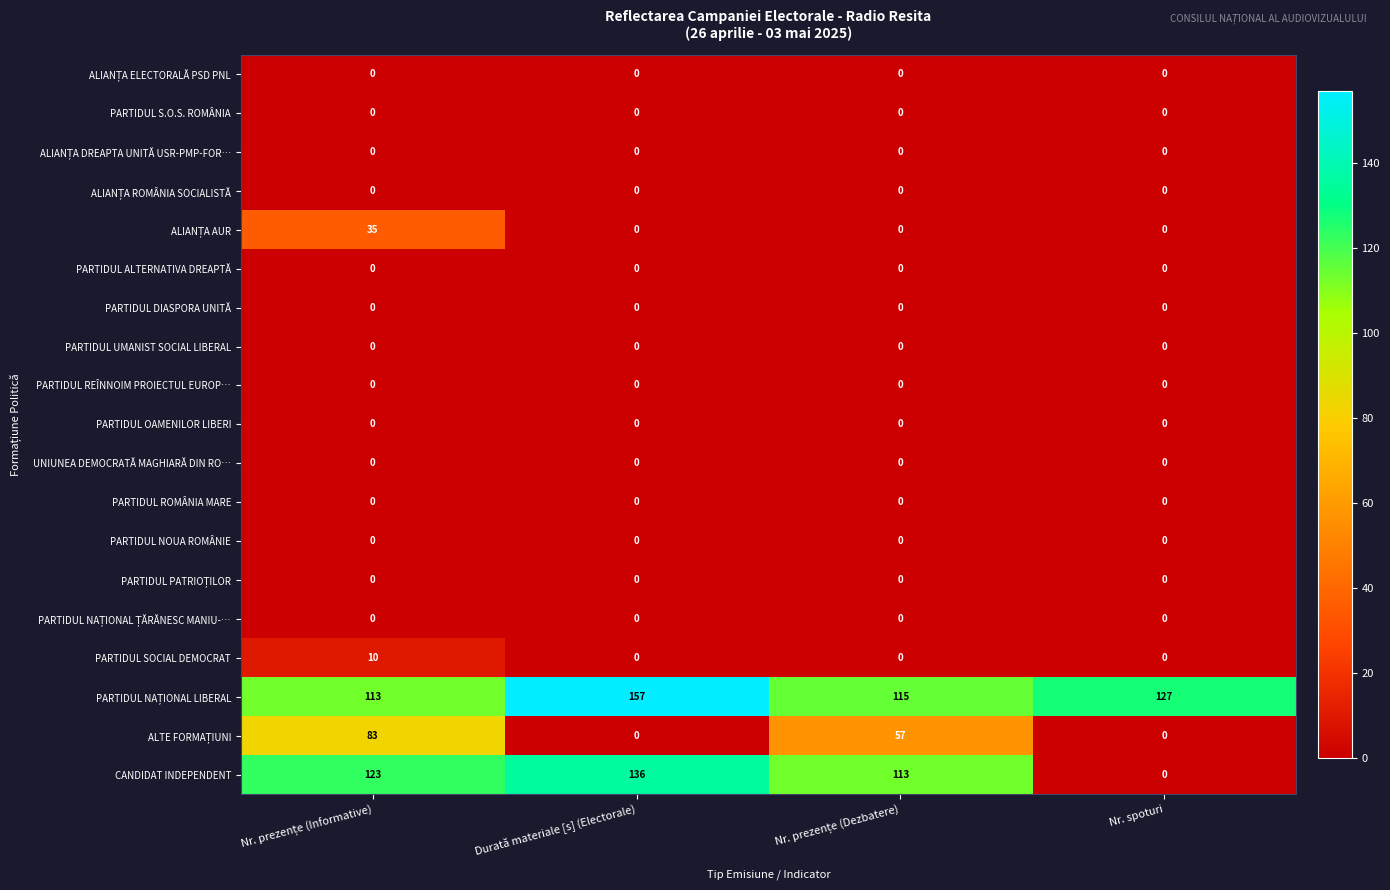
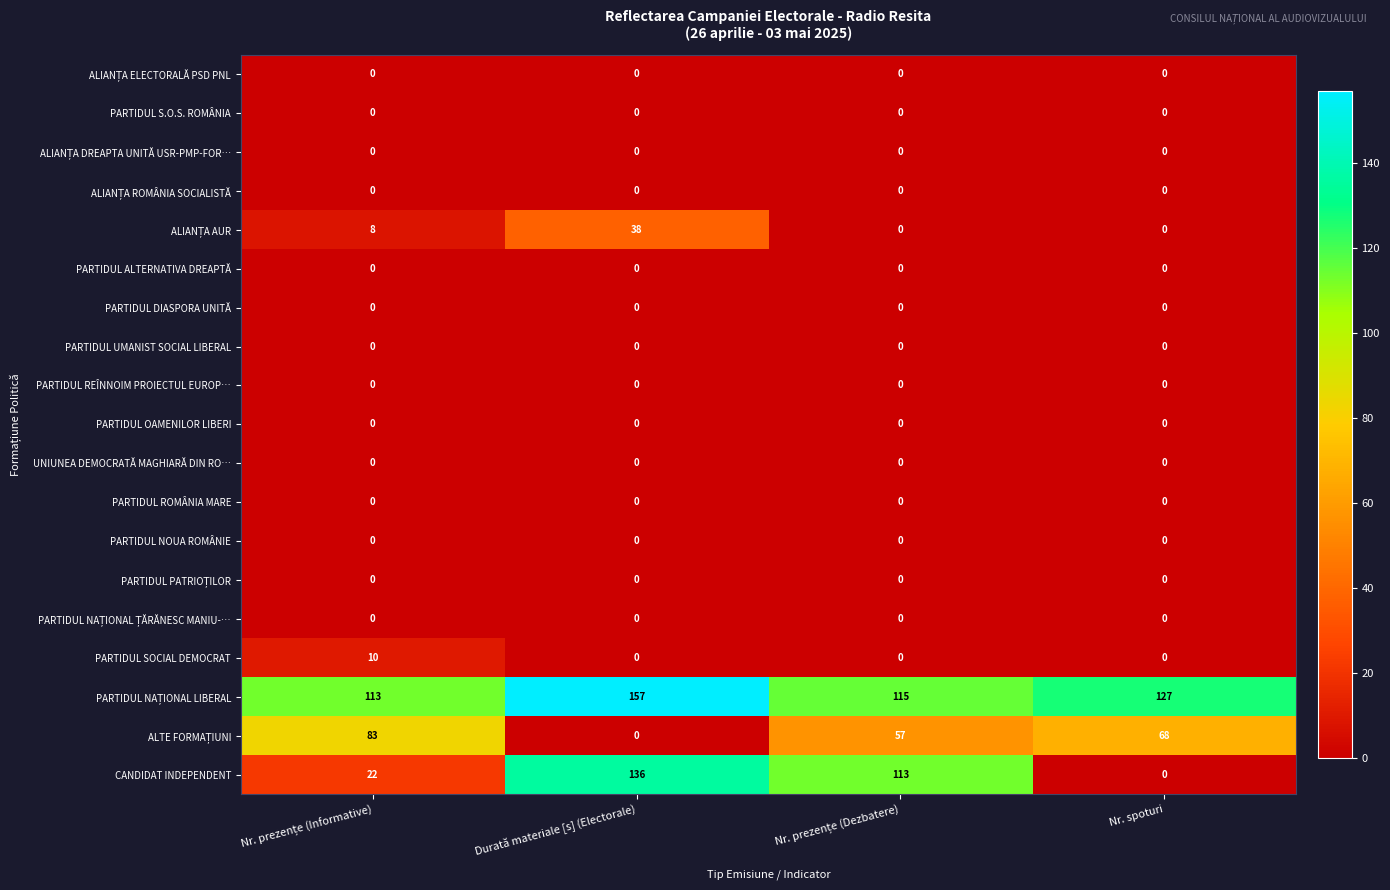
  {
    "ALIANȚA ELECTORALĂ PSD PNL": {
      "Nr. prezențe (Informative)": 0,
      "Durată materiale [s] (Electorale)": 0,
      "Nr. prezențe (Dezbatere)": 0,
      "Nr. spoturi": 0
    },
    "PARTIDUL S.O.S. ROMÂNIA": {
      "Nr. prezențe (Informative)": 0,
      "Durată materiale [s] (Electorale)": 0,
      "Nr. prezențe (Dezbatere)": 0,
      "Nr. spoturi": 0
    },
    "ALIANȚA DREAPTA UNITĂ USR-PMP-FOR…": {
      "Nr. prezențe (Informative)": 0,
      "Durată materiale [s] (Electorale)": 0,
      "Nr. prezențe (Dezbatere)": 0,
      "Nr. spoturi": 0
    },
    "ALIANȚA ROMÂNIA SOCIALISTĂ": {
      "Nr. prezențe (Informative)": 0,
      "Durată materiale [s] (Electorale)": 0,
      "Nr. prezențe (Dezbatere)": 0,
      "Nr. spoturi": 0
    },
    "ALIANȚA AUR": {
-     "Nr. prezențe (Informative)": 35,
-     "Durată materiale [s] (Electorale)": 0,
+     "Nr. prezențe (Informative)": 8,
+     "Durată materiale [s] (Electorale)": 38,
      "Nr. prezențe (Dezbatere)": 0,
      "Nr. spoturi": 0
    },
    "PARTIDUL ALTERNATIVA DREAPTĂ": {
      "Nr. prezențe (Informative)": 0,
      "Durată materiale [s] (Electorale)": 0,
      "Nr. prezențe (Dezbatere)": 0,
      "Nr. spoturi": 0
    },
    "PARTIDUL DIASPORA UNITĂ": {
      "Nr. prezențe (Informative)": 0,
      "Durată materiale [s] (Electorale)": 0,
      "Nr. prezențe (Dezbatere)": 0,
      "Nr. spoturi": 0
    },
    "PARTIDUL UMANIST SOCIAL LIBERAL": {
      "Nr. prezențe (Informative)": 0,
      "Durată materiale [s] (Electorale)": 0,
      "Nr. prezențe (Dezbatere)": 0,
      "Nr. spoturi": 0
    },
    "PARTIDUL REÎNNOIM PROIECTUL EUROP…": {
      "Nr. prezențe (Informative)": 0,
      "Durată materiale [s] (Electorale)": 0,
      "Nr. prezențe (Dezbatere)": 0,
      "Nr. spoturi": 0
    },
    "PARTIDUL OAMENILOR LIBERI": {
      "Nr. prezențe (Informative)": 0,
      "Durată materiale [s] (Electorale)": 0,
      "Nr. prezențe (Dezbatere)": 0,
      "Nr. spoturi": 0
    },
    "UNIUNEA DEMOCRATĂ MAGHIARĂ DIN RO…": {
      "Nr. prezențe (Informative)": 0,
      "Durată materiale [s] (Electorale)": 0,
      "Nr. prezențe (Dezbatere)": 0,
      "Nr. spoturi": 0
    },
    "PARTIDUL ROMÂNIA MARE": {
      "Nr. prezențe (Informative)": 0,
      "Durată materiale [s] (Electorale)": 0,
      "Nr. prezențe (Dezbatere)": 0,
      "Nr. spoturi": 0
    },
    "PARTIDUL NOUA ROMÂNIE": {
      "Nr. prezențe (Informative)": 0,
      "Durată materiale [s] (Electorale)": 0,
      "Nr. prezențe (Dezbatere)": 0,
      "Nr. spoturi": 0
    },
    "PARTIDUL PATRIOȚILOR": {
      "Nr. prezențe (Informative)": 0,
      "Durată materiale [s] (Electorale)": 0,
      "Nr. prezențe (Dezbatere)": 0,
      "Nr. spoturi": 0
    },
    "PARTIDUL NAȚIONAL ȚĂRĂNESC MANIU-…": {
      "Nr. prezențe (Informative)": 0,
      "Durată materiale [s] (Electorale)": 0,
      "Nr. prezențe (Dezbatere)": 0,
      "Nr. spoturi": 0
    },
    "PARTIDUL SOCIAL DEMOCRAT": {
      "Nr. prezențe (Informative)": 10,
      "Durată materiale [s] (Electorale)": 0,
      "Nr. prezențe (Dezbatere)": 0,
      "Nr. spoturi": 0
    },
    "PARTIDUL NAȚIONAL LIBERAL": {
      "Nr. prezențe (Informative)": 113,
      "Durată materiale [s] (Electorale)": 157,
      "Nr. prezențe (Dezbatere)": 115,
      "Nr. spoturi": 127
    },
    "ALTE FORMAȚIUNI": {
      "Nr. prezențe (Informative)": 83,
      "Durată materiale [s] (Electorale)": 0,
      "Nr. prezențe (Dezbatere)": 57,
-     "Nr. spoturi": 0
+     "Nr. spoturi": 68
    },
    "CANDIDAT INDEPENDENT": {
-     "Nr. prezențe (Informative)": 123,
+     "Nr. prezențe (Informative)": 22,
      "Durată materiale [s] (Electorale)": 136,
      "Nr. prezențe (Dezbatere)": 113,
      "Nr. spoturi": 0
    }
  }
